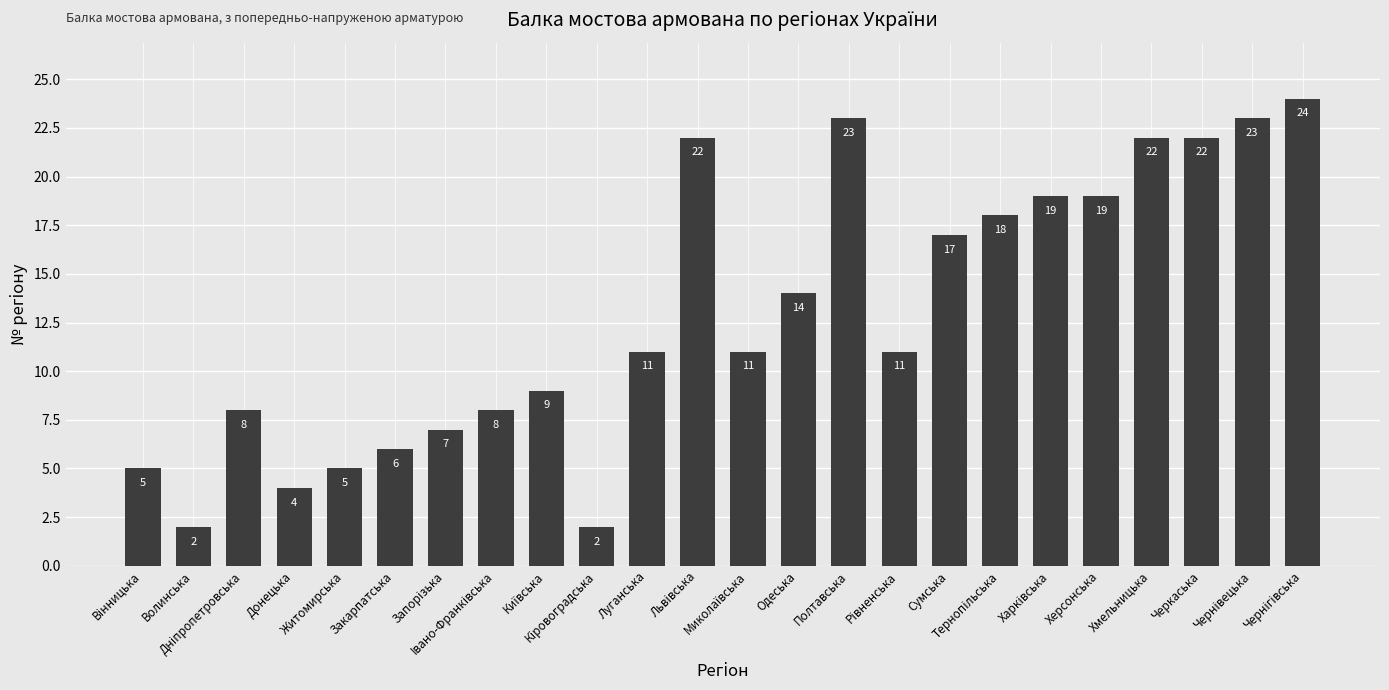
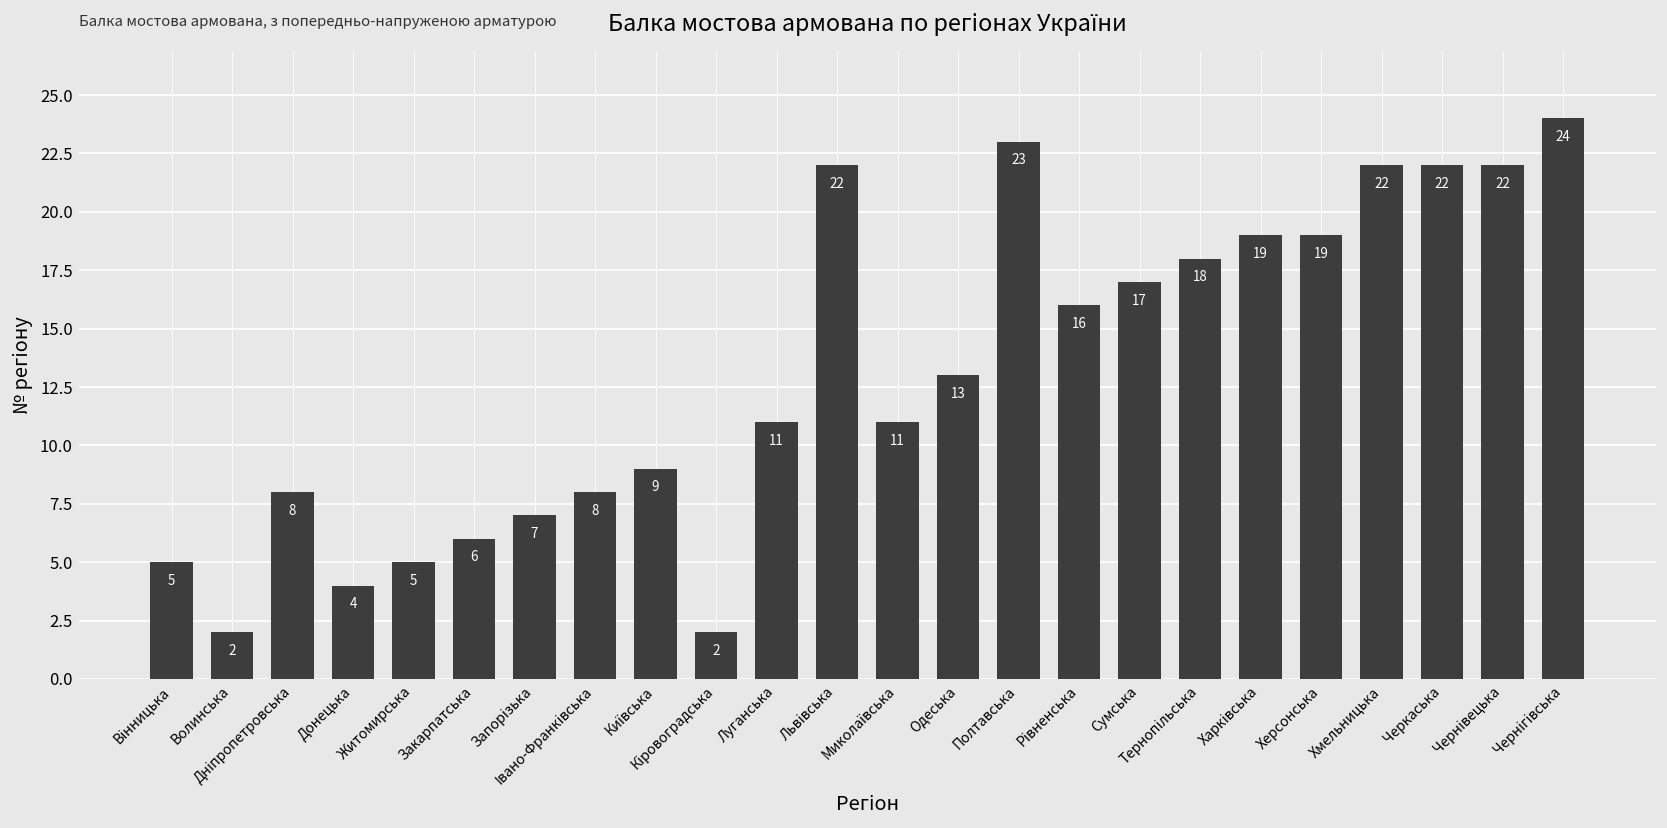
  {
    "Вінницька": 5,
    "Волинська": 2,
    "Дніпропетровська": 8,
    "Донецька": 4,
    "Житомирська": 5,
    "Закарпатська": 6,
    "Запорізька": 7,
    "Івано-Франківська": 8,
    "Київська": 9,
    "Кіровоградська": 2,
    "Луганська": 11,
    "Львівська": 22,
    "Миколаївська": 11,
-   "Одеська": 14,
+   "Одеська": 13,
    "Полтавська": 23,
-   "Рівненська": 11,
+   "Рівненська": 16,
    "Сумська": 17,
    "Тернопільська": 18,
    "Харківська": 19,
    "Херсонська": 19,
    "Хмельницька": 22,
    "Черкаська": 22,
-   "Чернівецька": 23,
+   "Чернівецька": 22,
    "Чернігівська": 24
  }
